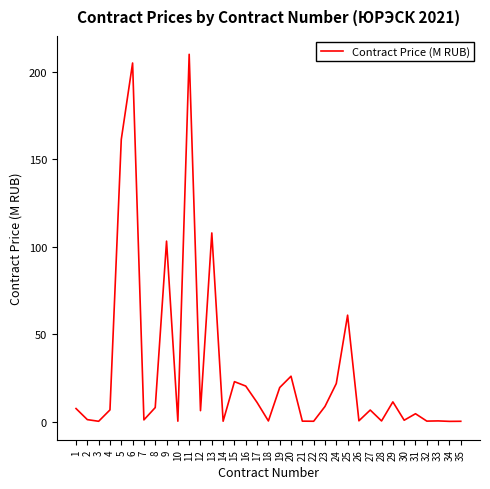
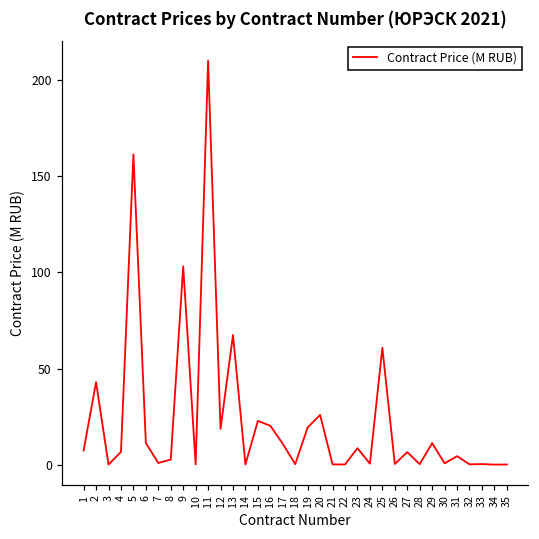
  {
    "1": 7,
-   "2": 1,
+   "2": 43,
    "3": 0,
    "4": 7,
    "5": 161,
-   "6": 205,
+   "6": 11,
    "7": 1,
-   "8": 8,
+   "8": 3,
    "9": 103,
    "10": 0,
    "11": 210,
-   "12": 6,
-   "13": 108,
+   "12": 19,
+   "13": 68,
    "14": 0,
    "15": 23,
    "16": 20,
    "17": 11,
    "18": 0,
    "19": 19,
    "20": 26,
    "21": 0,
    "22": 0,
    "23": 9,
-   "24": 22,
+   "24": 1,
    "25": 61,
    "26": 0,
    "27": 7,
    "28": 0,
    "29": 11,
    "30": 1,
    "31": 5,
    "32": 0,
    "33": 0,
    "34": 0,
    "35": 0
  }
